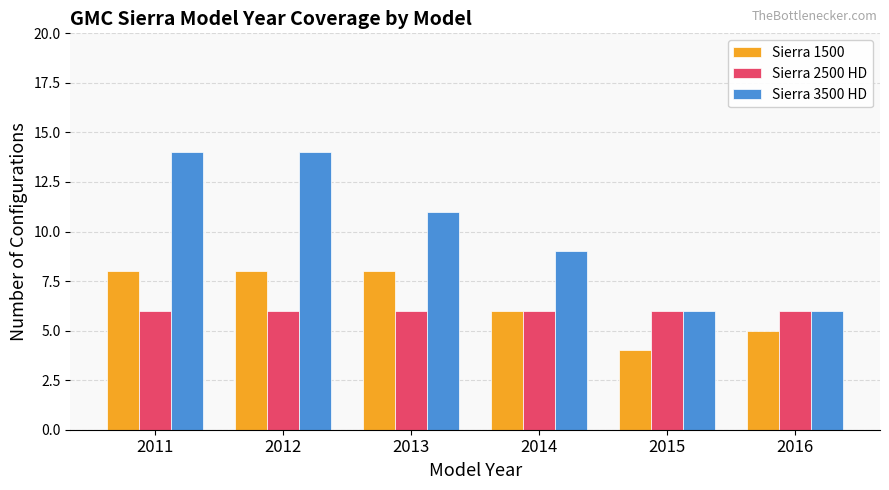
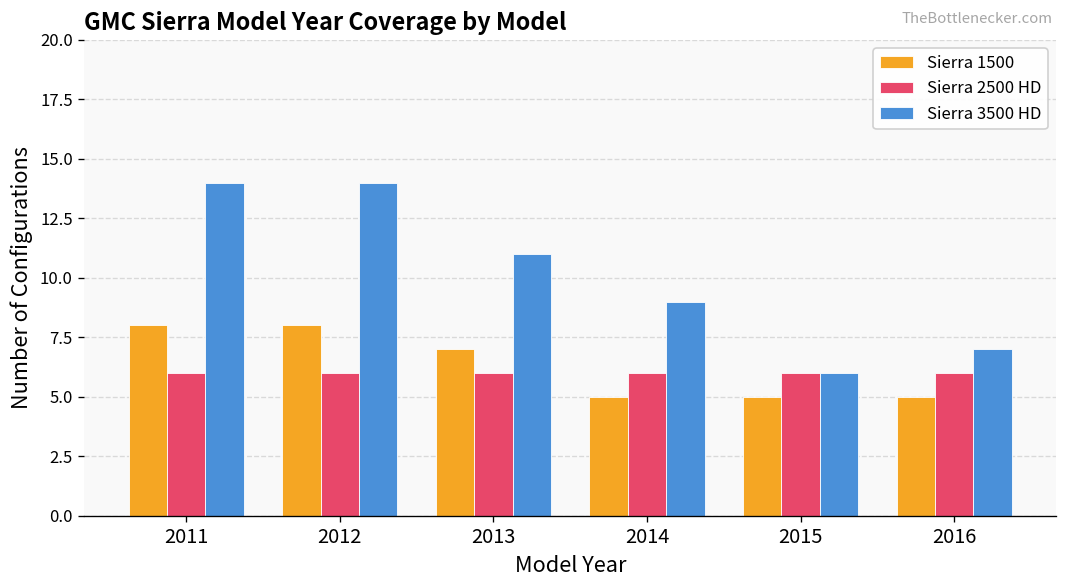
  {
    "Sierra 1500": {
      "2011": 8,
      "2012": 8,
-     "2013": 8,
-     "2014": 6,
-     "2015": 4,
+     "2013": 7,
+     "2014": 5,
+     "2015": 5,
      "2016": 5
    },
    "Sierra 2500 HD": {
      "2011": 6,
      "2012": 6,
      "2013": 6,
      "2014": 6,
      "2015": 6,
      "2016": 6
    },
    "Sierra 3500 HD": {
      "2011": 14,
      "2012": 14,
      "2013": 11,
      "2014": 9,
      "2015": 6,
-     "2016": 6
+     "2016": 7
    }
  }
